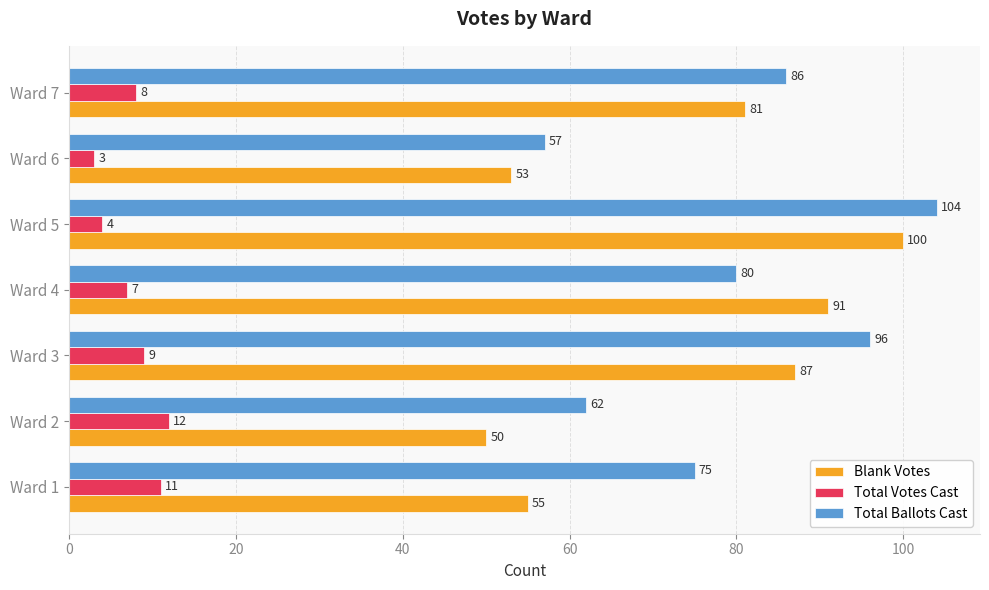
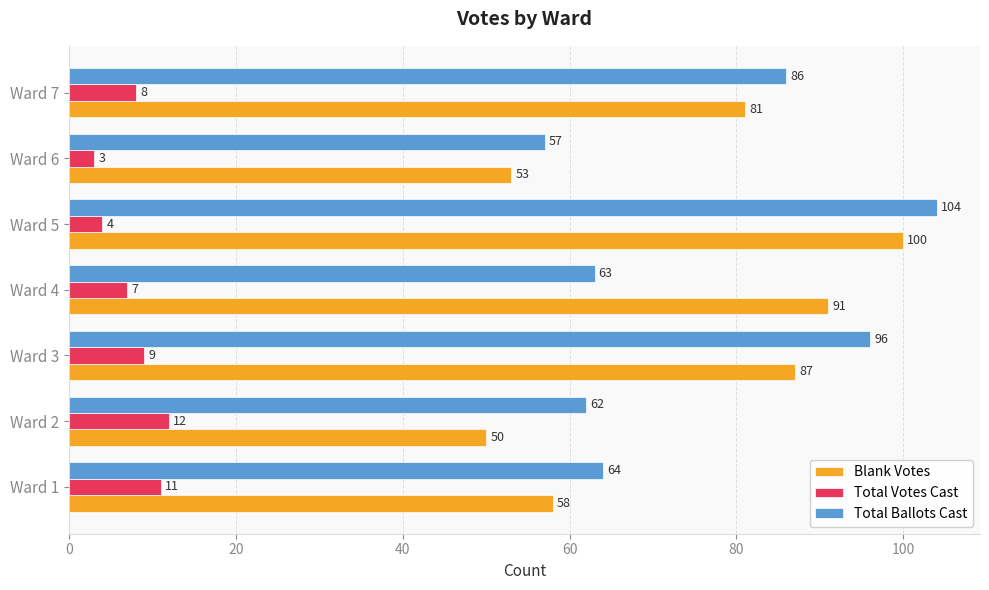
  {
    "Blank Votes": {
      "Ward 7": 81,
      "Ward 6": 53,
      "Ward 5": 100,
      "Ward 4": 91,
      "Ward 3": 87,
      "Ward 2": 50,
-     "Ward 1": 55
+     "Ward 1": 58
    },
    "Total Votes Cast": {
      "Ward 7": 8,
      "Ward 6": 3,
      "Ward 5": 4,
      "Ward 4": 7,
      "Ward 3": 9,
      "Ward 2": 12,
      "Ward 1": 11
    },
    "Total Ballots Cast": {
      "Ward 7": 86,
      "Ward 6": 57,
      "Ward 5": 104,
-     "Ward 4": 80,
+     "Ward 4": 63,
      "Ward 3": 96,
      "Ward 2": 62,
-     "Ward 1": 75
+     "Ward 1": 64
    }
  }
